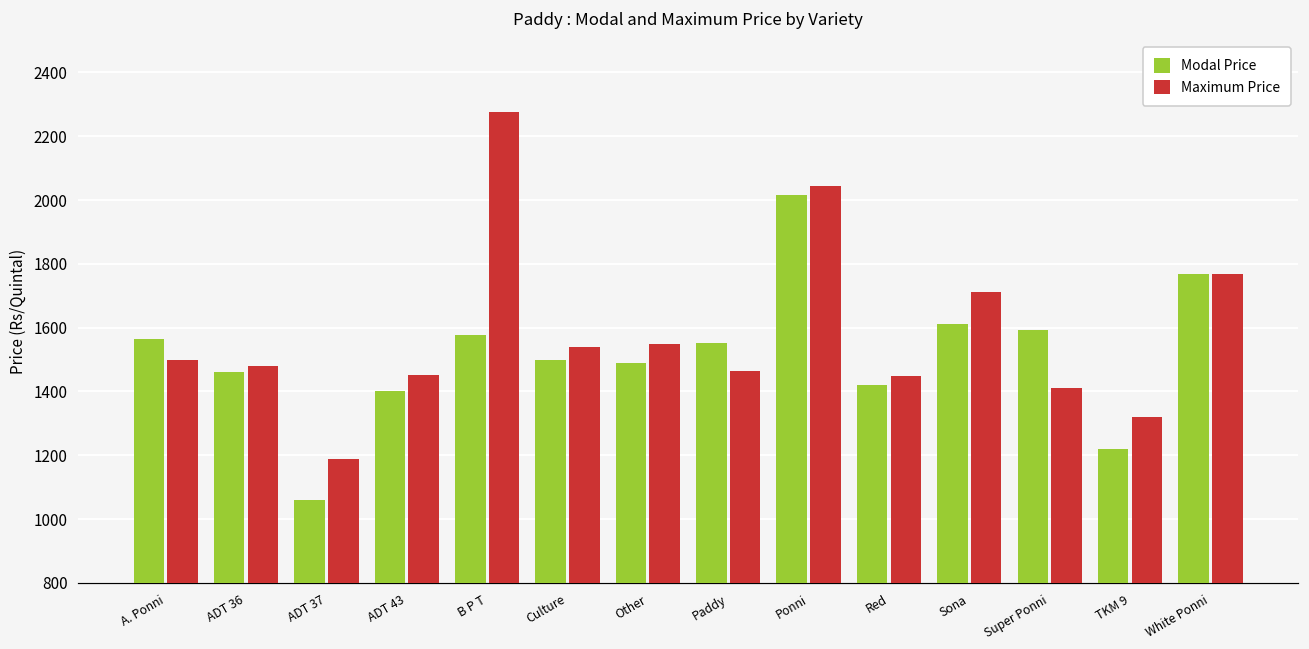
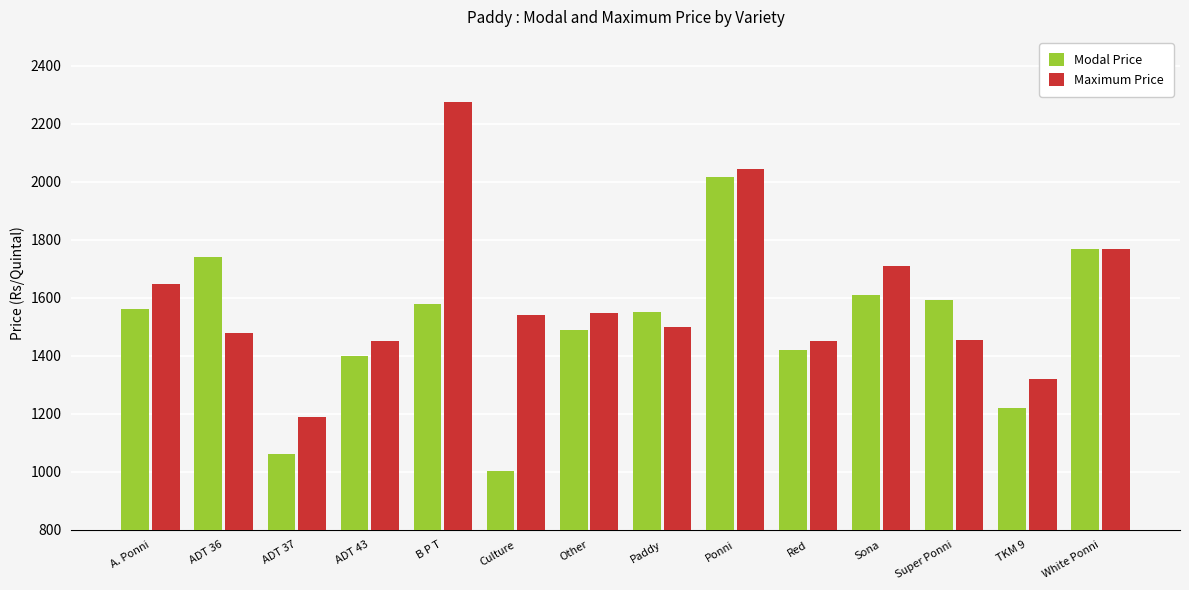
  {
    "Modal Price": {
      "A. Ponni": 1560,
-     "ADT 36": 1460,
+     "ADT 36": 1740,
      "ADT 37": 1060,
      "ADT 43": 1400,
      "B P T": 1580,
-     "Culture": 1500,
+     "Culture": 1000,
      "Other": 1490,
      "Paddy": 1550,
      "Ponni": 2020,
      "Red": 1420,
      "Sona": 1610,
      "Super Ponni": 1590,
      "TKM 9": 1220,
      "White Ponni": 1770
    },
    "Maximum Price": {
-     "A. Ponni": 1500,
+     "A. Ponni": 1650,
      "ADT 36": 1480,
      "ADT 37": 1190,
      "ADT 43": 1450,
      "B P T": 2280,
      "Culture": 1540,
      "Other": 1550,
-     "Paddy": 1460,
+     "Paddy": 1500,
      "Ponni": 2040,
      "Red": 1450,
      "Sona": 1710,
-     "Super Ponni": 1410,
+     "Super Ponni": 1450,
      "TKM 9": 1320,
      "White Ponni": 1770
    }
  }
